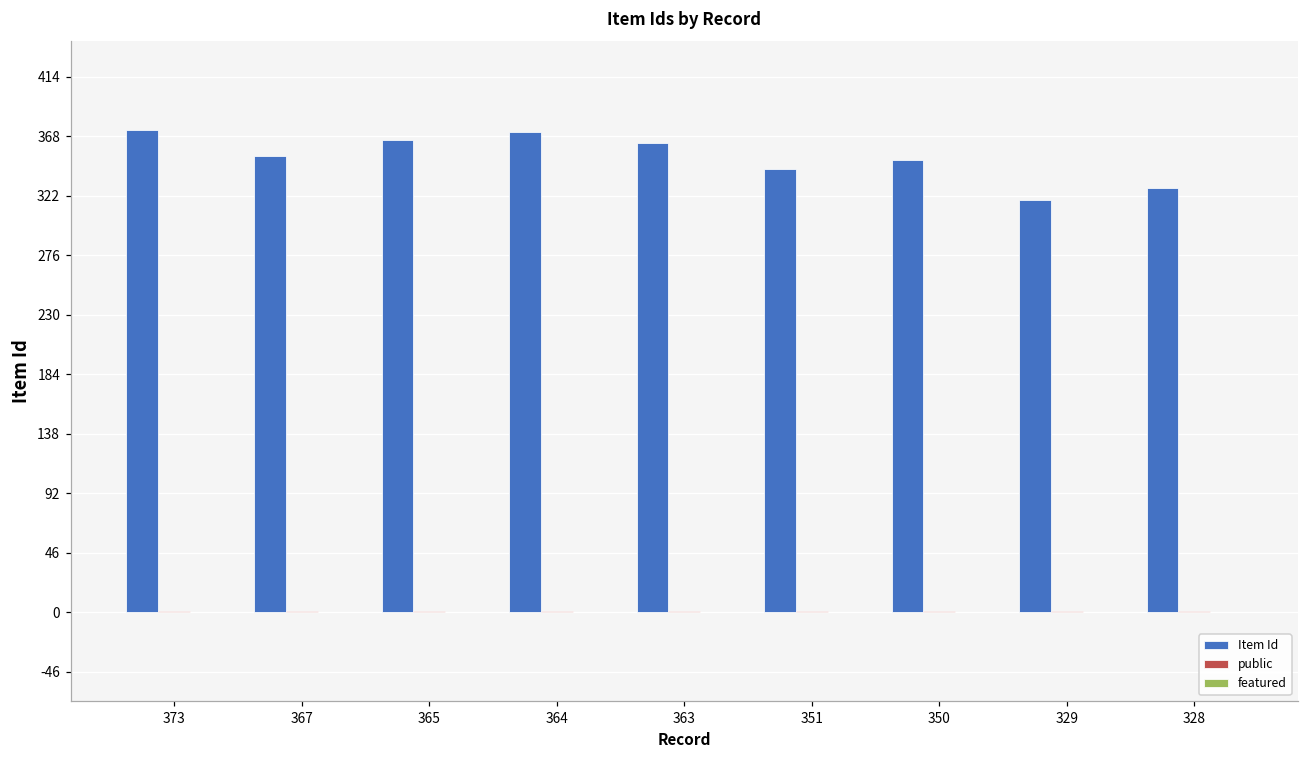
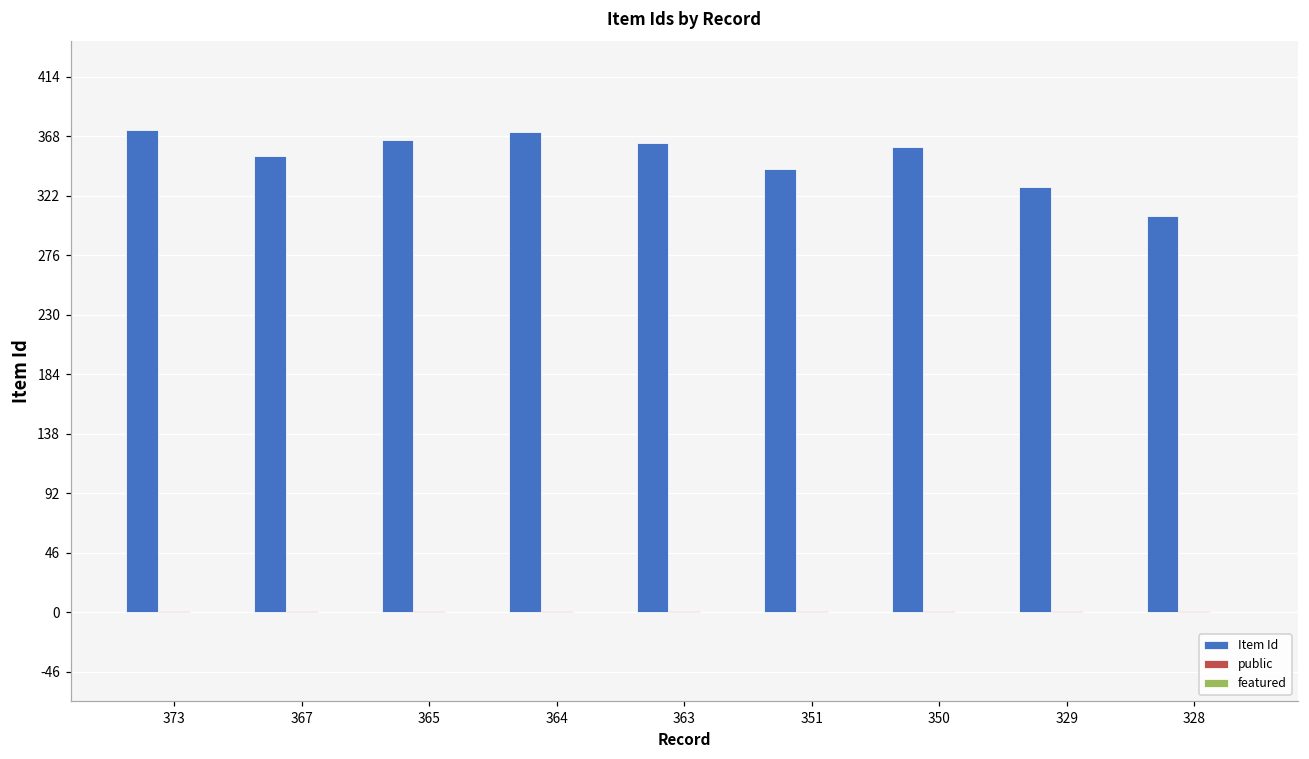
  {
    "Item Id": {
      "373": 373,
      "367": 353,
      "365": 365,
      "364": 371,
      "363": 363,
      "351": 343,
-     "350": 350,
-     "329": 319,
-     "328": 328
+     "350": 360,
+     "329": 329,
+     "328": 306
    },
    "featured": {
      "373": 0,
      "367": 0,
      "365": 0,
      "364": 0,
      "363": 0,
      "351": 0,
      "350": 0,
      "329": 0,
      "328": 0
    }
  }
